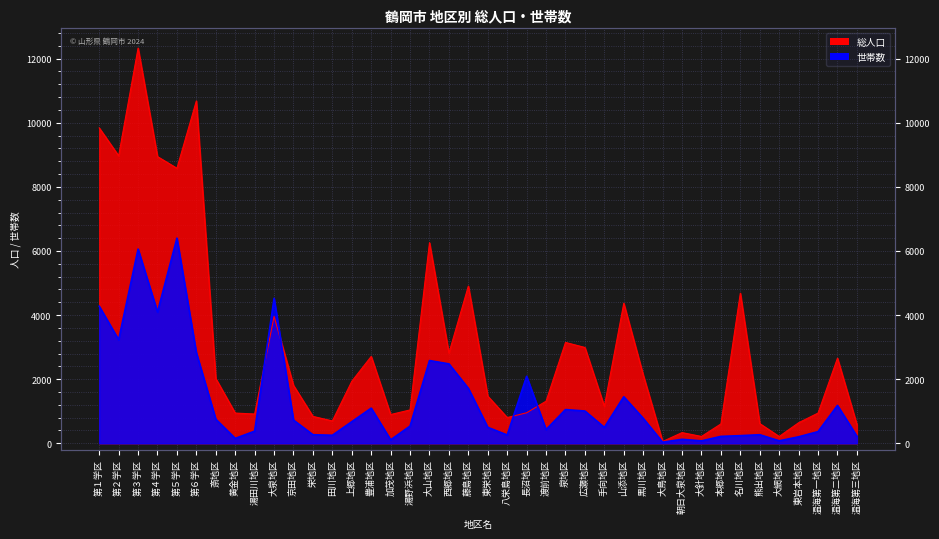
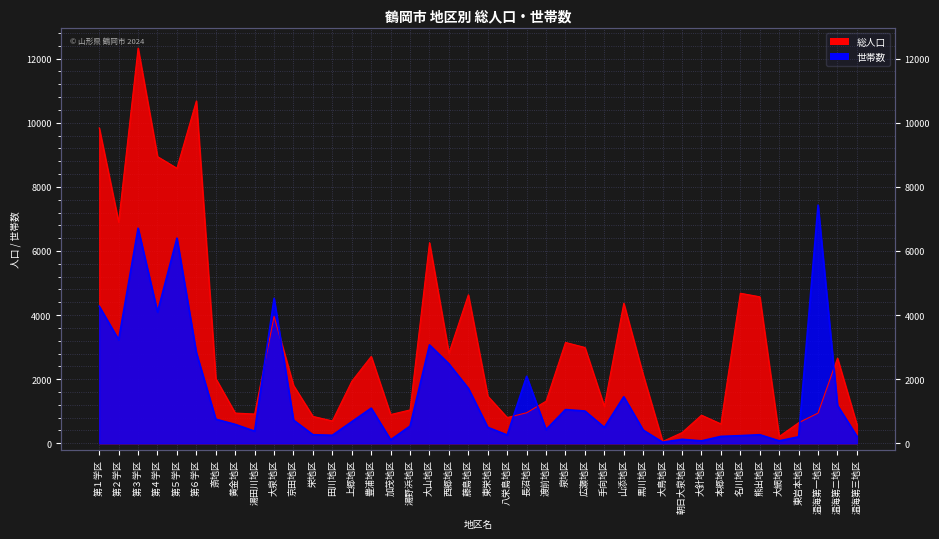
  {
    "総人口": {
      "第１学区": 9800,
-     "第２学区": 9000,
+     "第２学区": 6900,
      "第４学区": 8900,
      "第５学区": 8600,
      "第６学区": 10700,
      "斎地区": 2000,
      "黄金地区": 900,
      "湯田川地区": 900,
      "大泉地区": 4000,
      "京田地区": 1800,
      "栄地区": 800,
      "田川地区": 700,
      "上郷地区": 1900,
      "豊浦地区": 2700,
      "加茂地区": 900,
      "湯野浜地区": 1000,
      "大山地区": 6300,
      "西郷地区": 2800,
-     "藤島地区": 4900,
+     "藤島地区": 4600,
      "東栄地区": 1500,
      "八栄島地区": 800,
      "長沼地区": 1000,
      "渡前地区": 1300,
      "泉地区": 3100,
      "広瀬地区": 3000,
      "手向地区": 1200,
      "山添地区": 4400,
      "黒川地区": 2100,
      "朝日大泉地区": 300,
-     "大針地区": 200,
+     "大針地区": 900,
      "本郷地区": 600,
      "名川地区": 4700,
-     "熊出地区": 600,
+     "熊出地区": 4600,
      "大網地区": 200,
      "東岩本地区": 600,
      "温海第一地区": 900,
      "温海第二地区": 2700,
      "温海第三地区": 600
    },
    "世帯数": {
      "第１学区": 4300,
      "第２学区": 3200,
-     "第３学区": 6100,
+     "第３学区": 6700,
      "第４学区": 4100,
      "第５学区": 6400,
      "第６学区": 2800,
      "斎地区": 800,
-     "黄金地区": 200,
+     "黄金地区": 600,
      "湯田川地区": 400,
      "大泉地区": 4500,
      "京田地区": 700,
      "栄地区": 300,
      "田川地区": 300,
      "上郷地区": 700,
      "豊浦地区": 1100,
      "加茂地区": 100,
      "湯野浜地区": 500,
-     "大山地区": 2600,
+     "大山地区": 3100,
      "西郷地区": 2500,
      "藤島地区": 1700,
      "東栄地区": 500,
      "八栄島地区": 300,
      "長沼地区": 2100,
      "渡前地区": 400,
      "泉地区": 1100,
      "広瀬地区": 1000,
      "手向地区": 500,
      "山添地区": 1500,
-     "黒川地区": 800,
+     "黒川地区": 400,
      "朝日大泉地区": 100,
      "大針地区": 100,
      "本郷地区": 200,
      "名川地区": 200,
      "熊出地区": 300,
      "大網地区": 100,
      "東岩本地区": 200,
-     "温海第一地区": 400,
+     "温海第一地区": 7400,
      "温海第二地区": 1200,
      "温海第三地区": 200
    }
  }
